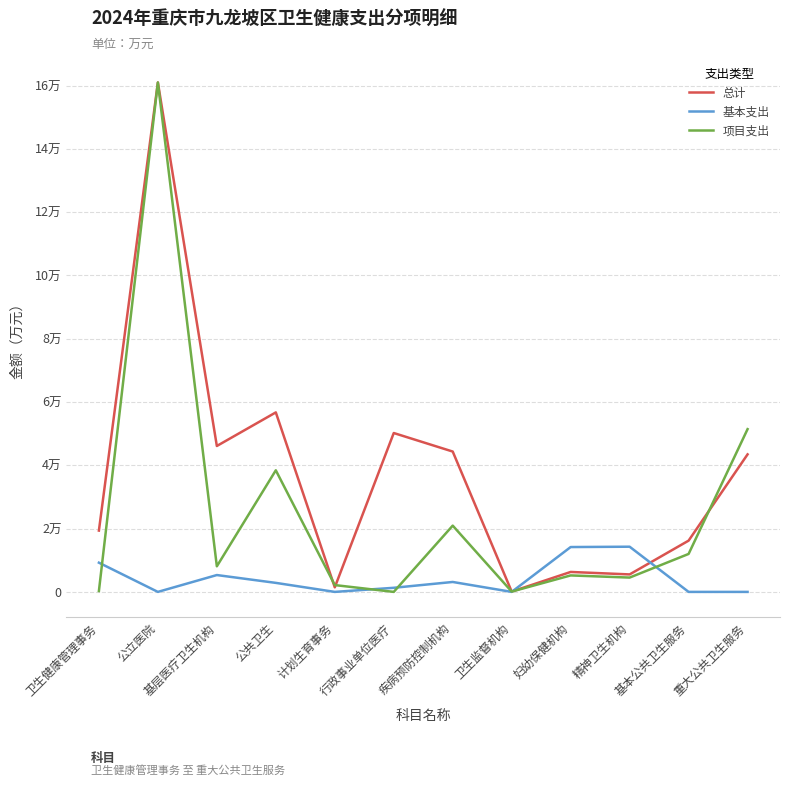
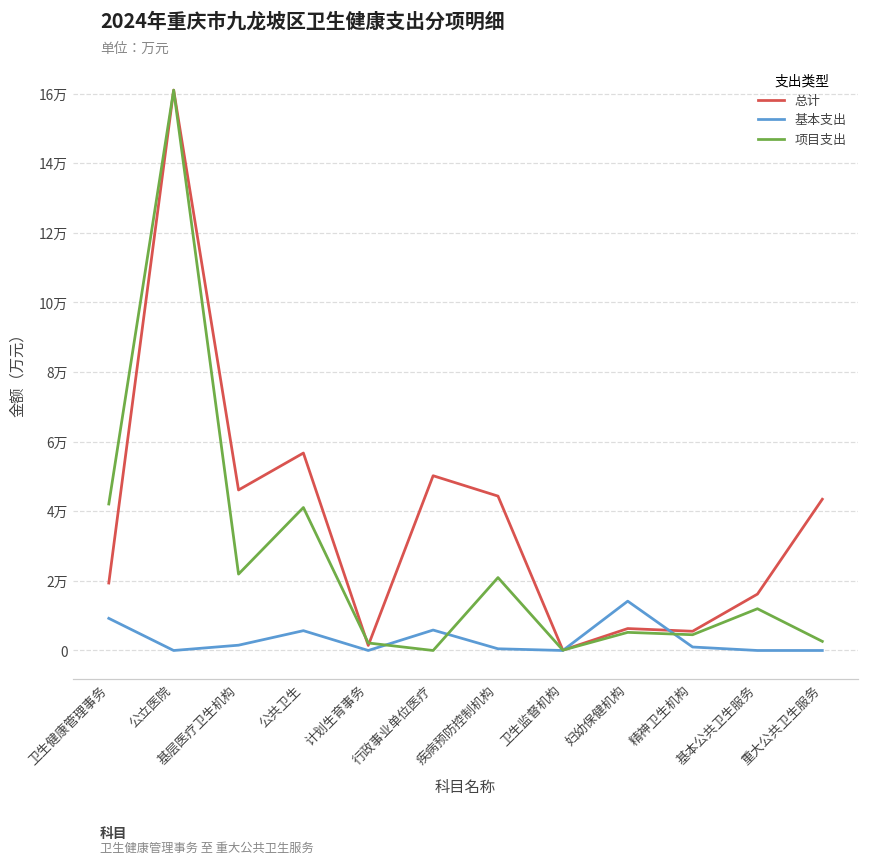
  {
    "总计": {
      "卫生健康管理事务": "1.9万",
      "基层医疗卫生机构": "4.6万",
      "公共卫生": "5.7万",
      "行政事业单位医疗": "5.0万",
      "疾病预防控制机构": "4.4万",
      "妇幼保健机构": "0.6万",
      "精神卫生机构": "0.6万",
      "基本公共卫生服务": "1.6万",
      "重大公共卫生服务": "4.3万"
    },
    "基本支出": {
      "卫生健康管理事务": "0.9万",
      "公立医院": "0.0万",
-     "基层医疗卫生机构": "0.5万",
-     "公共卫生": "0.3万",
+     "基层医疗卫生机构": "0.2万",
+     "公共卫生": "0.6万",
      "计划生育事务": "0.0万",
-     "行政事业单位医疗": "0.1万",
-     "疾病预防控制机构": "0.3万",
+     "行政事业单位医疗": "0.6万",
+     "疾病预防控制机构": "0.0万",
      "妇幼保健机构": "1.4万",
-     "精神卫生机构": "1.4万",
+     "精神卫生机构": "0.1万",
      "基本公共卫生服务": "0.0万",
      "重大公共卫生服务": "0.0万"
    },
    "项目支出": {
-     "卫生健康管理事务": "0.0万",
-     "基层医疗卫生机构": "0.8万",
-     "公共卫生": "3.8万",
+     "卫生健康管理事务": "4.2万",
+     "基层医疗卫生机构": "2.2万",
+     "公共卫生": "4.1万",
      "行政事业单位医疗": "0.0万",
      "疾病预防控制机构": "2.1万",
      "妇幼保健机构": "0.5万",
      "精神卫生机构": "0.5万",
      "基本公共卫生服务": "1.2万",
-     "重大公共卫生服务": "5.1万"
+     "重大公共卫生服务": "0.3万"
    }
  }
